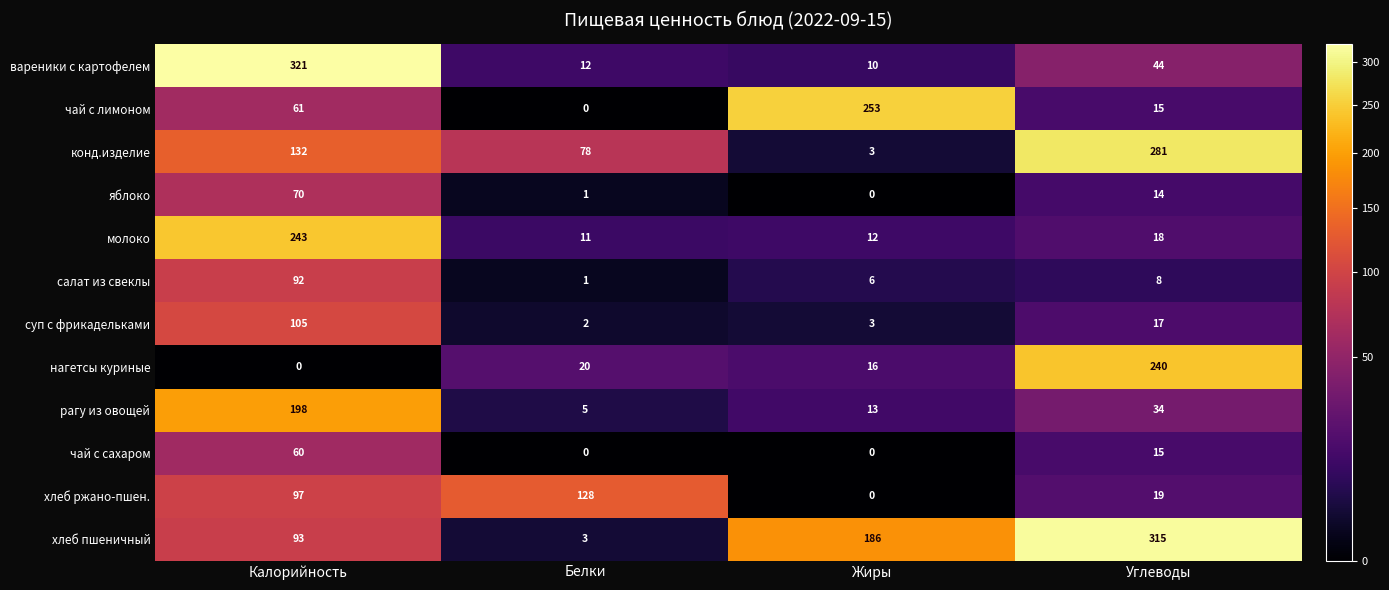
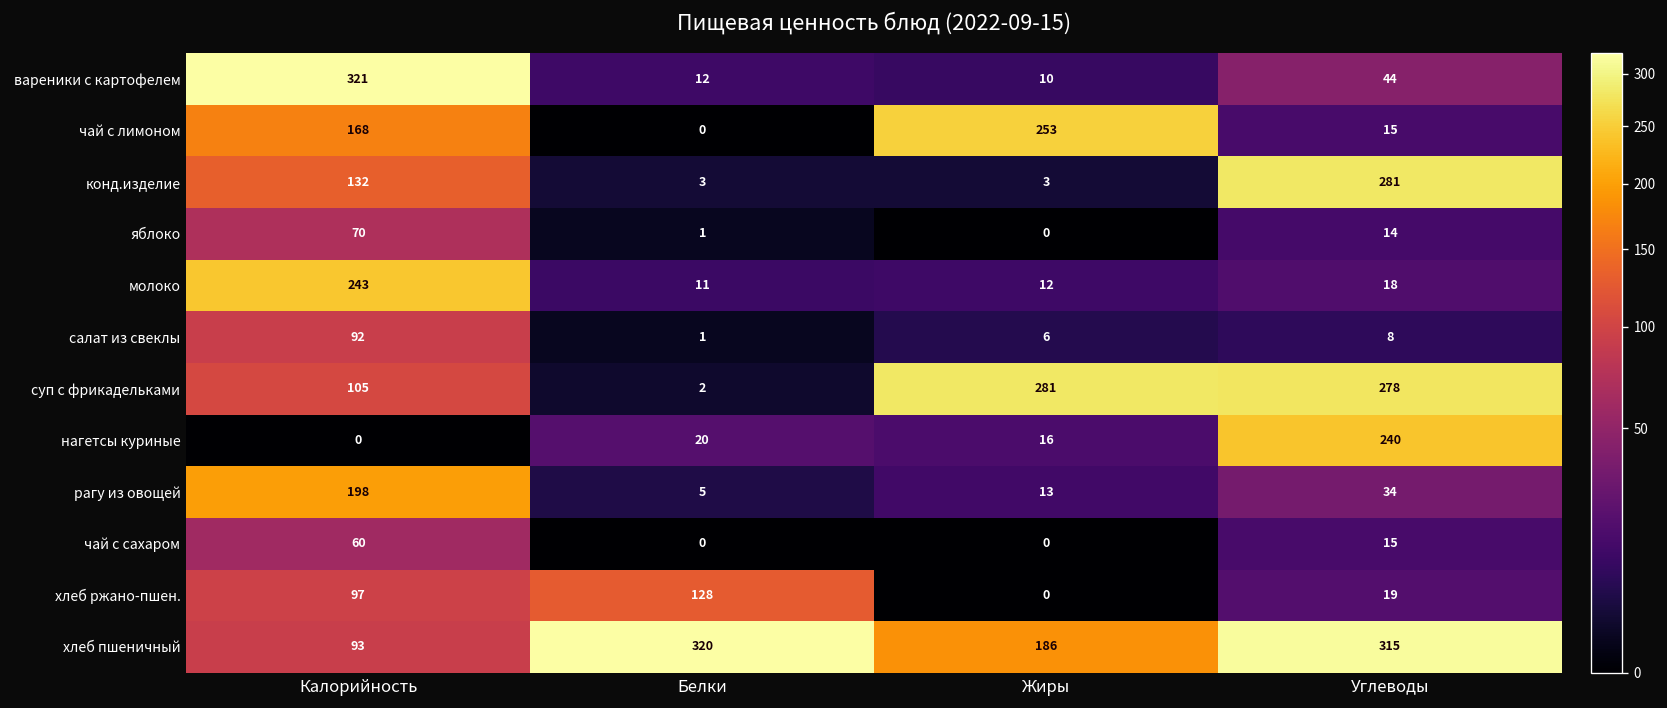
  {
    "вареники с картофелем": {
      "Калорийность": 321,
      "Белки": 12,
      "Жиры": 10,
      "Углеводы": 44
    },
    "чай с лимоном": {
-     "Калорийность": 61,
+     "Калорийность": 168,
      "Белки": 0,
      "Жиры": 253,
      "Углеводы": 15
    },
    "конд.изделие": {
      "Калорийность": 132,
-     "Белки": 78,
+     "Белки": 3,
      "Жиры": 3,
      "Углеводы": 281
    },
    "яблоко": {
      "Калорийность": 70,
      "Белки": 1,
      "Жиры": 0,
      "Углеводы": 14
    },
    "молоко": {
      "Калорийность": 243,
      "Белки": 11,
      "Жиры": 12,
      "Углеводы": 18
    },
    "салат из свеклы": {
      "Калорийность": 92,
      "Белки": 1,
      "Жиры": 6,
      "Углеводы": 8
    },
    "суп с фрикадельками": {
      "Калорийность": 105,
      "Белки": 2,
-     "Жиры": 3,
-     "Углеводы": 17
+     "Жиры": 281,
+     "Углеводы": 278
    },
    "нагетсы куриные": {
      "Калорийность": 0,
      "Белки": 20,
      "Жиры": 16,
      "Углеводы": 240
    },
    "рагу из овощей": {
      "Калорийность": 198,
      "Белки": 5,
      "Жиры": 13,
      "Углеводы": 34
    },
    "чай с сахаром": {
      "Калорийность": 60,
      "Белки": 0,
      "Жиры": 0,
      "Углеводы": 15
    },
    "хлеб ржано-пшен.": {
      "Калорийность": 97,
      "Белки": 128,
      "Жиры": 0,
      "Углеводы": 19
    },
    "хлеб пшеничный": {
      "Калорийность": 93,
-     "Белки": 3,
+     "Белки": 320,
      "Жиры": 186,
      "Углеводы": 315
    }
  }
